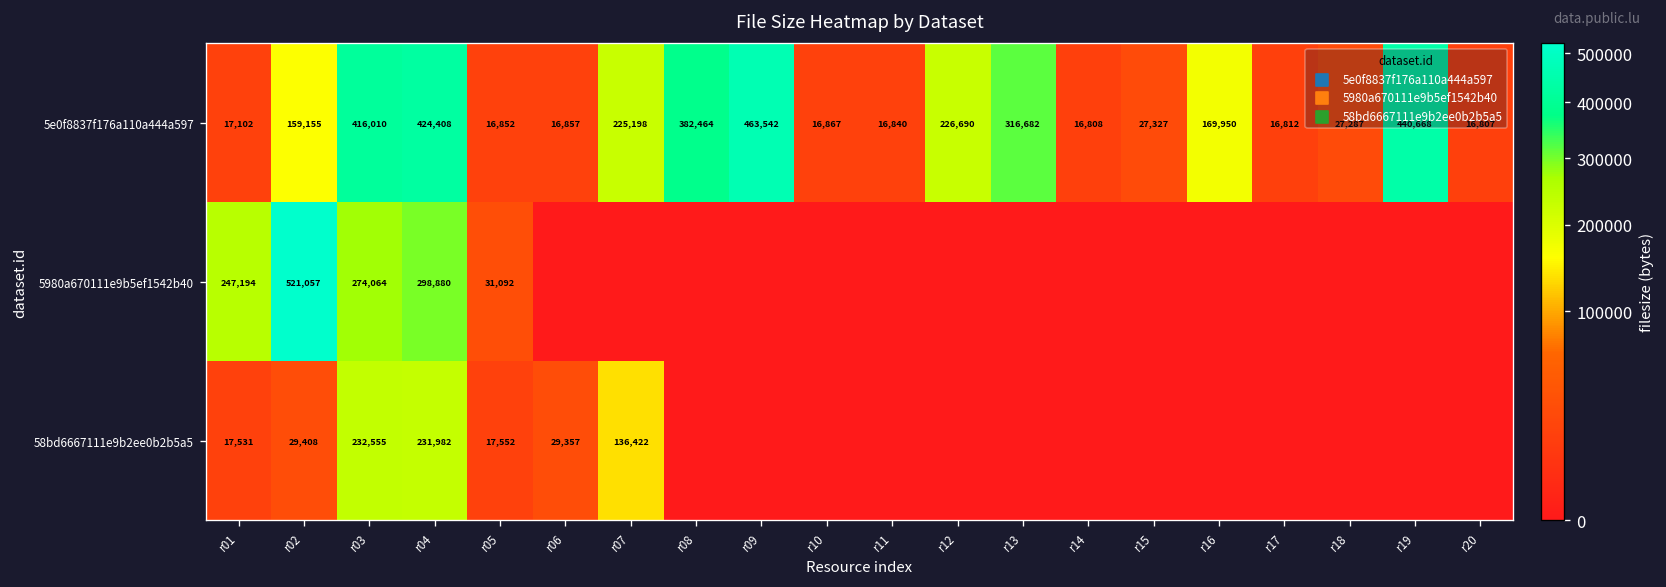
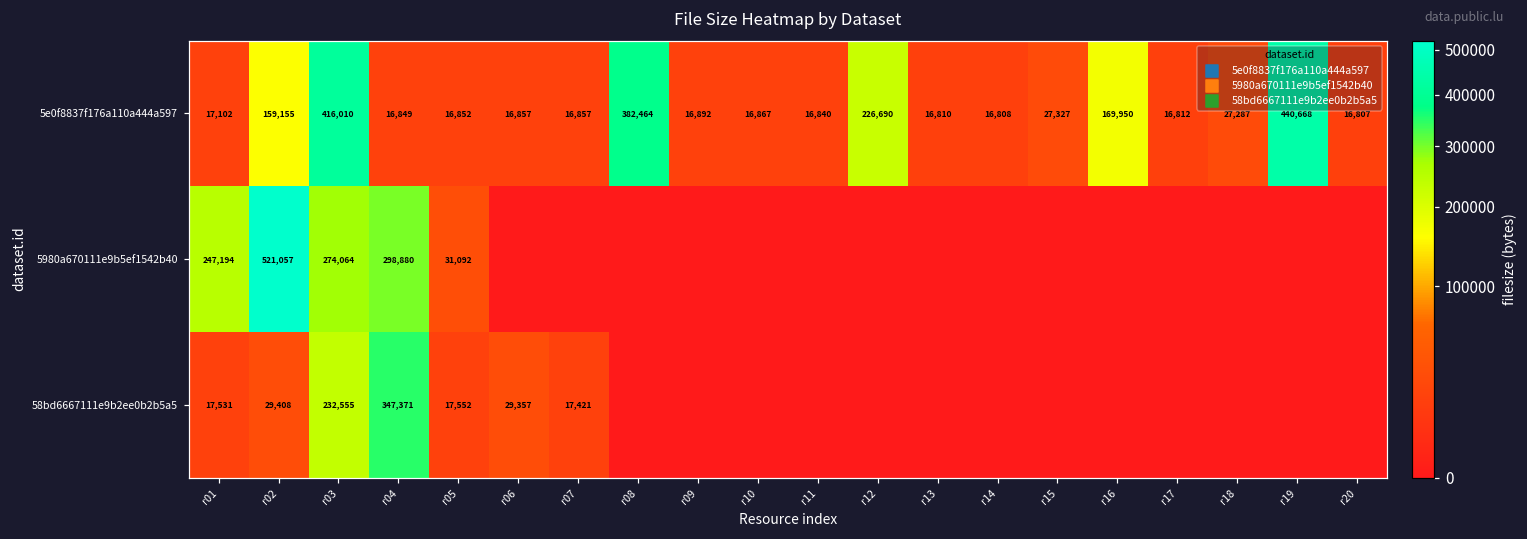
  {
    "5e0f8837f176a110a444a597": {
      "r01": "17,102",
      "r02": "159,155",
      "r03": "416,010",
-     "r04": "424,408",
+     "r04": "16,849",
      "r05": "16,852",
      "r06": "16,857",
-     "r07": "225,198",
+     "r07": "16,857",
      "r08": "382,464",
-     "r09": "463,542",
+     "r09": "16,892",
      "r10": "16,867",
      "r11": "16,840",
      "r12": "226,690",
-     "r13": "316,682",
+     "r13": "16,810",
      "r14": "16,808",
      "r15": "27,327",
      "r16": "169,950",
      "r17": "16,812"
    },
    "5980a670111e9b5ef1542b40": {
      "r01": "247,194",
      "r02": "521,057",
      "r03": "274,064",
      "r04": "298,880",
      "r05": "31,092"
    },
    "58bd6667111e9b2ee0b2b5a5": {
      "r01": "17,531",
      "r02": "29,408",
      "r03": "232,555",
-     "r04": "231,982",
+     "r04": "347,371",
      "r05": "17,552",
      "r06": "29,357",
-     "r07": "136,422"
+     "r07": "17,421"
    }
  }
